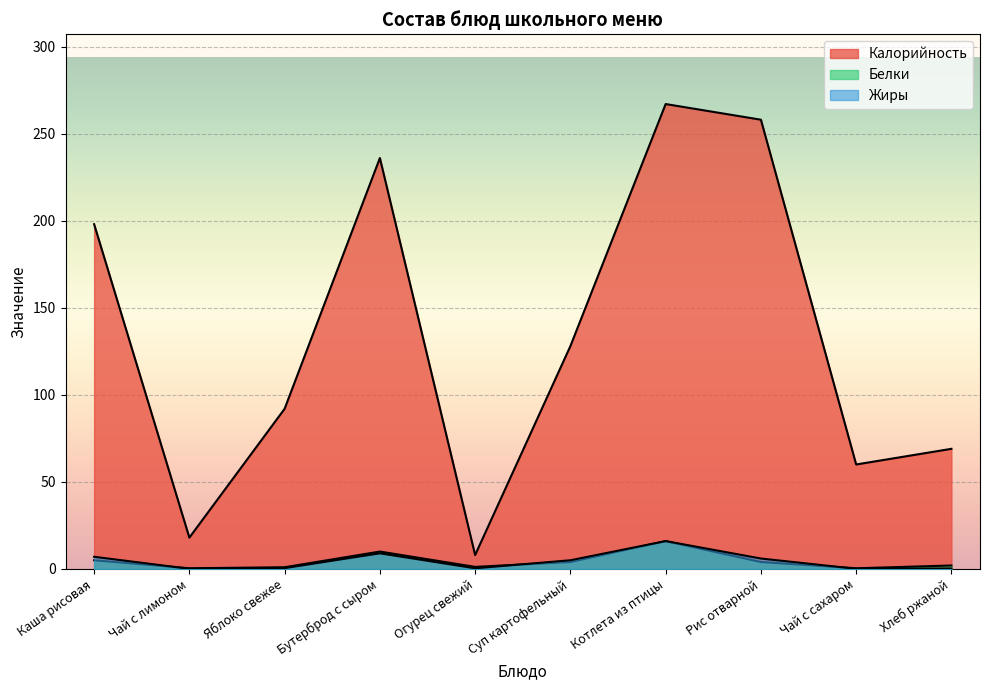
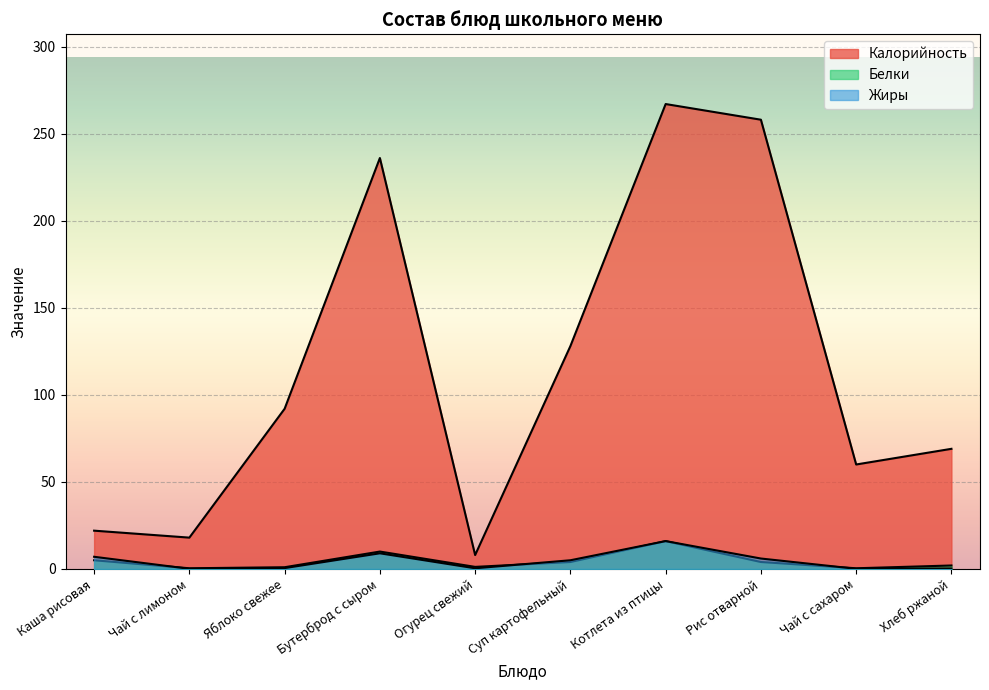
  {
    "Калорийность": {
-     "Каша рисовая": 198,
+     "Каша рисовая": 22,
      "Чай с лимоном": 18,
      "Яблоко свежее": 92,
      "Бутерброд с сыром": 236,
      "Огурец свежий": 8,
      "Суп картофельный": 128,
      "Котлета из птицы": 267,
      "Рис отварной": 258,
      "Чай с сахаром": 60,
      "Хлеб ржаной": 69
    },
    "Белки": {
      "Каша рисовая": 5,
      "Рис отварной": 4,
      "Хлеб ржаной": 2
    },
    "Жиры": {
      "Каша рисовая": 7,
      "Рис отварной": 6,
      "Хлеб ржаной": 0
    }
  }
